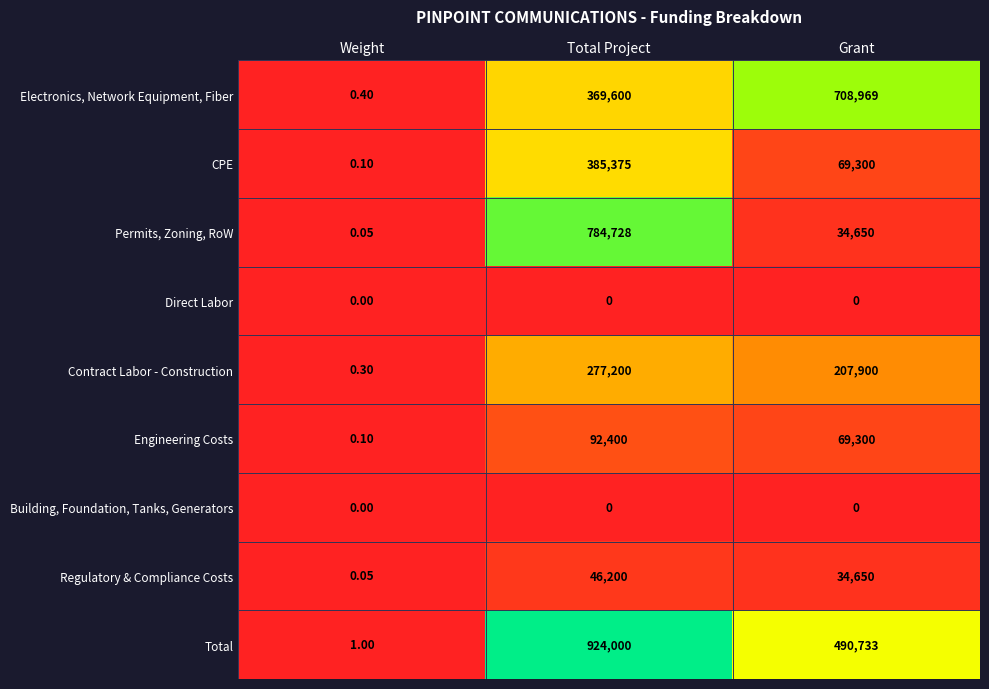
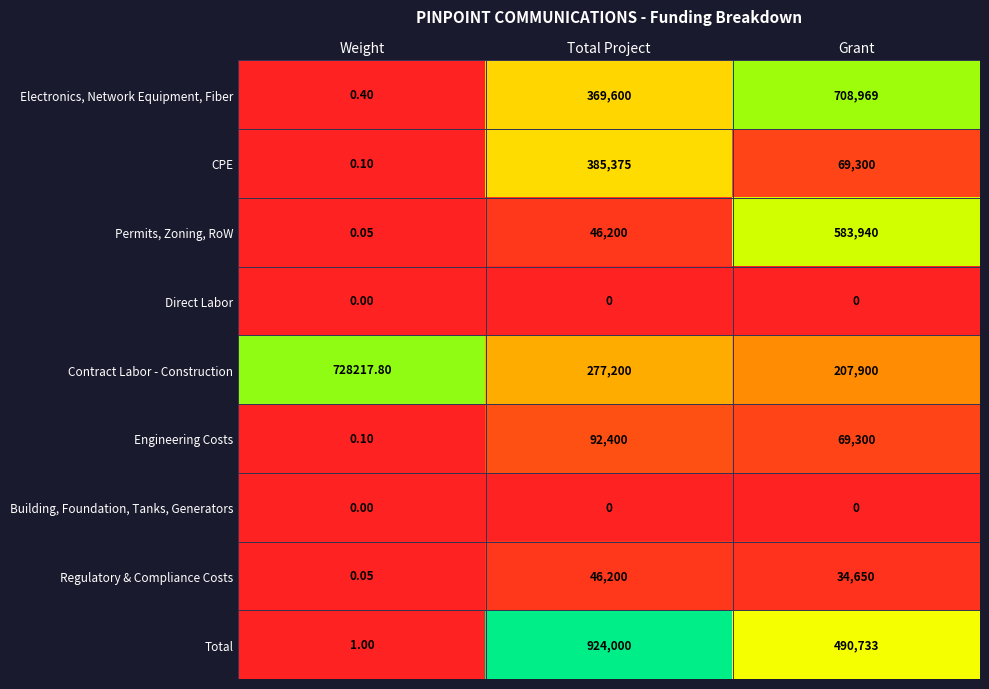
  {
    "Electronics, Network Equipment, Fiber": {
      "Weight": "0.40",
      "Total Project": "369,600",
      "Grant": "708,969"
    },
    "CPE": {
      "Weight": "0.10",
      "Total Project": "385,375",
      "Grant": "69,300"
    },
    "Permits, Zoning, RoW": {
      "Weight": "0.05",
-     "Total Project": "784,728",
-     "Grant": "34,650"
+     "Total Project": "46,200",
+     "Grant": "583,940"
    },
    "Direct Labor": {
      "Weight": "0.00",
      "Total Project": "0",
      "Grant": "0"
    },
    "Contract Labor - Construction": {
-     "Weight": "0.30",
+     "Weight": "728217.80",
      "Total Project": "277,200",
      "Grant": "207,900"
    },
    "Engineering Costs": {
      "Weight": "0.10",
      "Total Project": "92,400",
      "Grant": "69,300"
    },
    "Building, Foundation, Tanks, Generators": {
      "Weight": "0.00",
      "Total Project": "0",
      "Grant": "0"
    },
    "Regulatory & Compliance Costs": {
      "Weight": "0.05",
      "Total Project": "46,200",
      "Grant": "34,650"
    },
    "Total": {
      "Weight": "1.00",
      "Total Project": "924,000",
      "Grant": "490,733"
    }
  }
